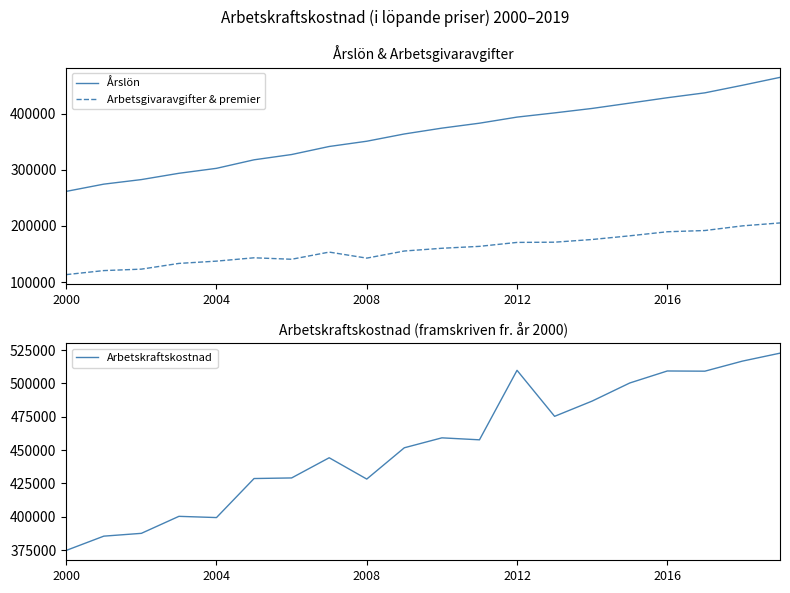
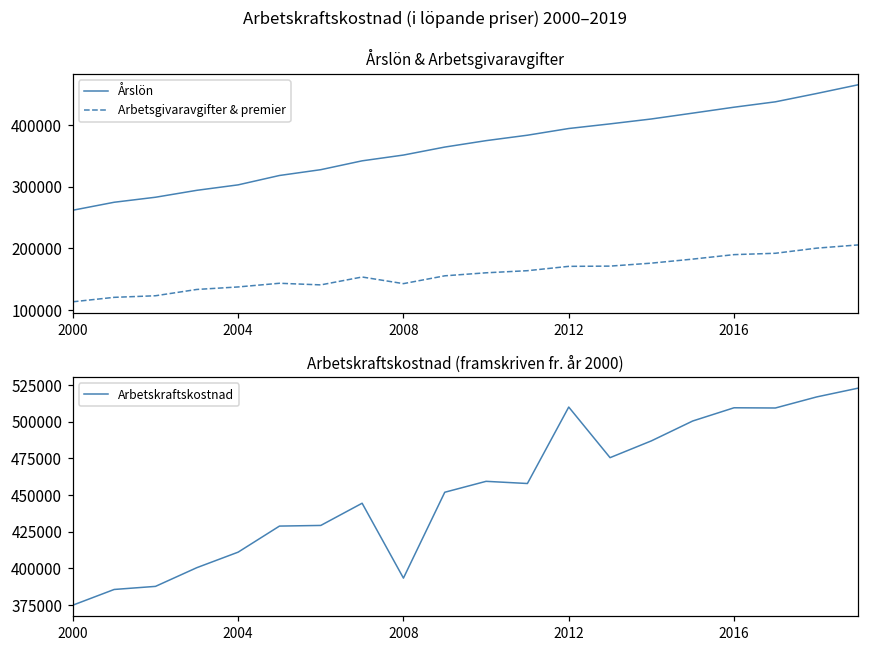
  {
    "Arbetskraftskostnad (framskriven fr. år 2000)": {
      "2000": 375000,
-     "2004": 399000,
-     "2008": 428000,
+     "2004": 411000,
+     "2008": 393000,
      "2012": 510000,
      "2016": 509000
    }
  }
